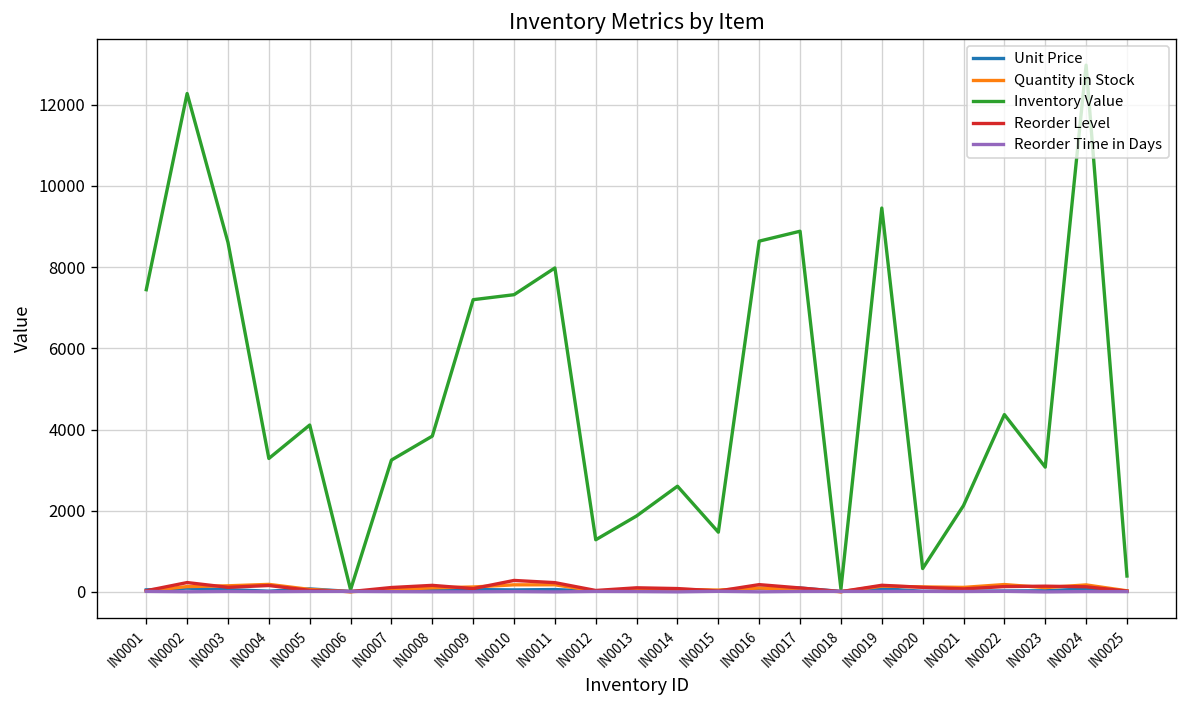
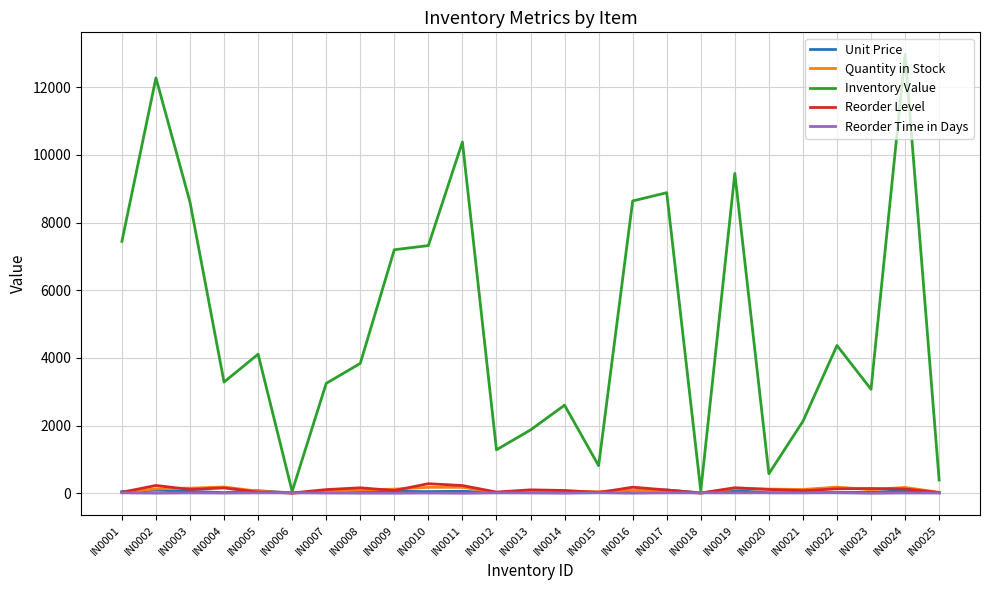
  {
    "Quantity in Stock": {
      "IN0010": 200
    },
    "Inventory Value": {
      "IN0001": 7400,
      "IN0002": 12300,
      "IN0003": 8600,
      "IN0004": 3300,
      "IN0005": 4100,
      "IN0007": 3200,
      "IN0008": 3800,
      "IN0009": 7200,
      "IN0010": 7300,
-     "IN0011": 8000,
+     "IN0011": 10400,
      "IN0012": 1300,
      "IN0013": 1900,
      "IN0014": 2600,
-     "IN0015": 1500,
+     "IN0015": 800,
      "IN0016": 8600,
      "IN0017": 8900,
      "IN0019": 9500,
      "IN0020": 600,
      "IN0021": 2100,
      "IN0022": 4400,
      "IN0023": 3100,
      "IN0025": 400
    },
    "Reorder Level": {
      "IN0002": 200,
      "IN0010": 300,
      "IN0016": 200
    },
    "Reorder Time in Days": {
      "IN0002": 0,
      "IN0016": 0
    }
  }
